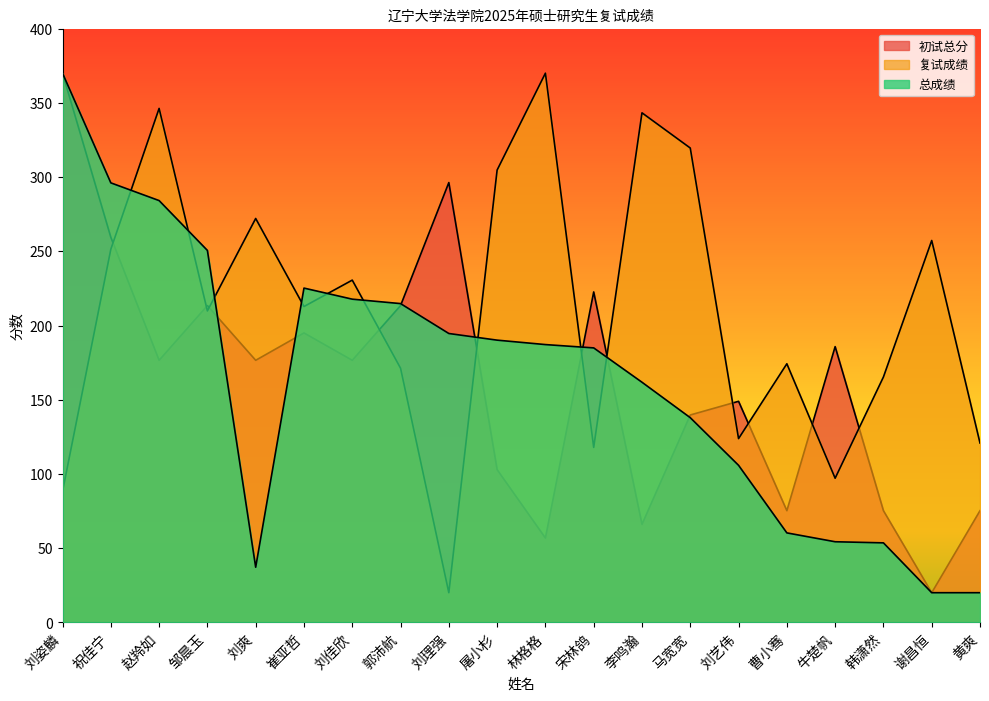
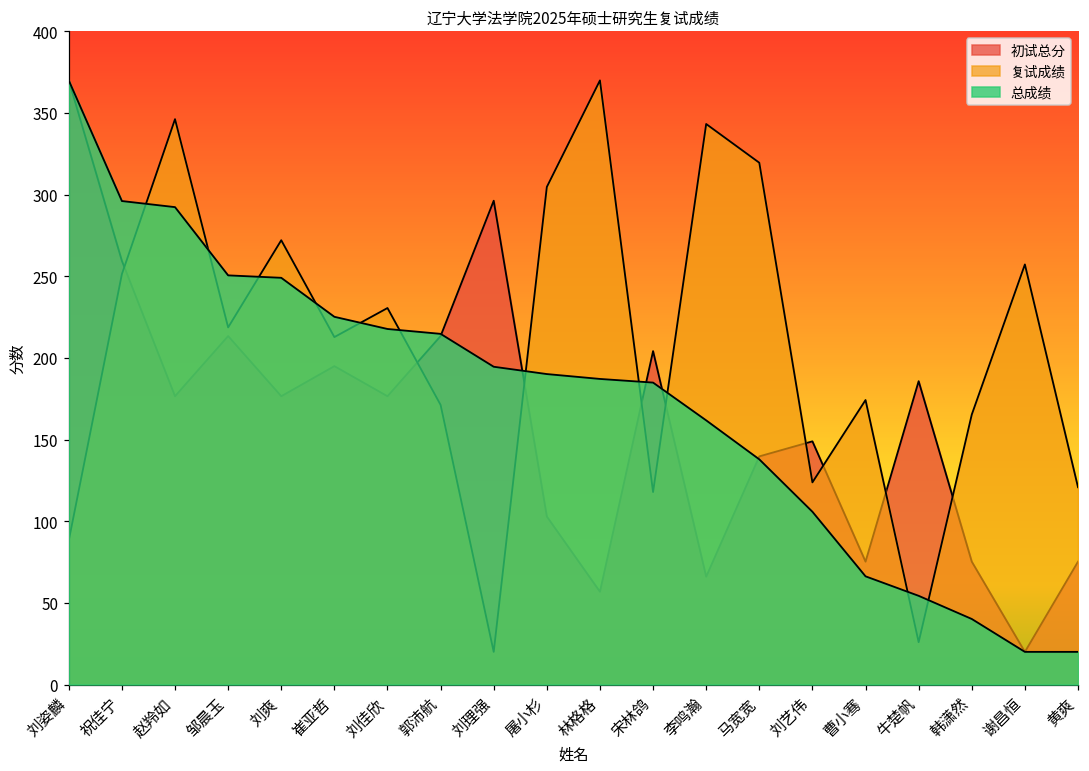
  {
    "初试总分": {
      "祝佳宁": 259,
      "赵羚如": 177,
      "邹晨玉": 213,
      "刘爽": 177,
      "崔亚哲": 195,
      "刘佳欣": 177,
      "刘理强": 296,
      "屠小杉": 103,
      "林格格": 57,
-     "宋林鸽": 223,
+     "宋林鸽": 204,
      "李鸣瀚": 66,
      "马宽宽": 140,
      "刘艺伟": 149,
      "曹小骞": 75,
      "牛楚帆": 186,
      "韩潇然": 75,
      "黄爽": 75
    },
    "复试成绩": {
      "刘姿麟": 88,
      "祝佳宁": 251,
      "赵羚如": 346,
-     "邹晨玉": 210,
+     "邹晨玉": 219,
      "刘爽": 272,
      "崔亚哲": 213,
      "刘佳欣": 231,
      "郭沛航": 171,
      "刘理强": 20,
      "屠小杉": 305,
      "林格格": 370,
      "宋林鸽": 118,
      "李鸣瀚": 343,
      "马宽宽": 320,
      "刘艺伟": 124,
      "曹小骞": 174,
-     "牛楚帆": 97,
+     "牛楚帆": 26,
      "韩潇然": 165,
      "谢昌恒": 257,
      "黄爽": 121
    },
    "总成绩": {
      "祝佳宁": 296,
-     "赵羚如": 284,
+     "赵羚如": 292,
      "邹晨玉": 251,
-     "刘爽": 37,
+     "刘爽": 249,
      "崔亚哲": 225,
      "刘佳欣": 218,
      "刘理强": 195,
      "屠小杉": 190,
      "林格格": 187,
      "宋林鸽": 185,
      "李鸣瀚": 162,
      "马宽宽": 138,
      "刘艺伟": 106,
-     "曹小骞": 60,
+     "曹小骞": 66,
      "牛楚帆": 54,
-     "韩潇然": 54,
+     "韩潇然": 40,
      "黄爽": 20
    }
  }
